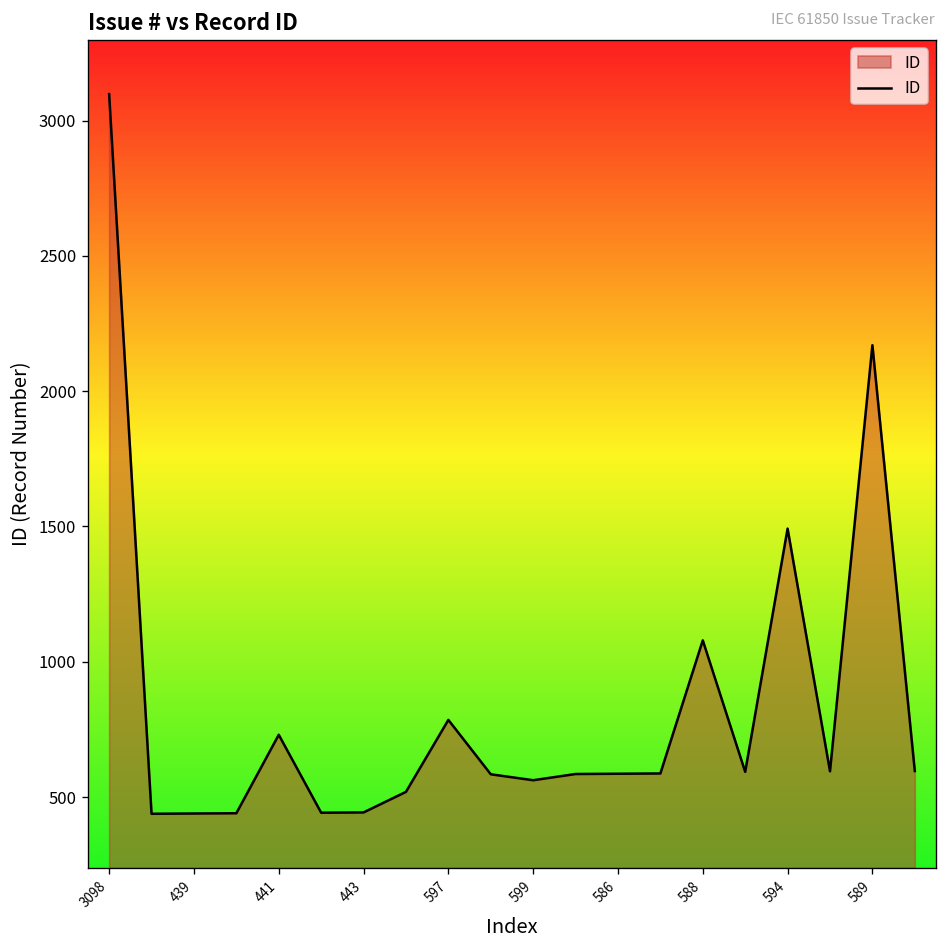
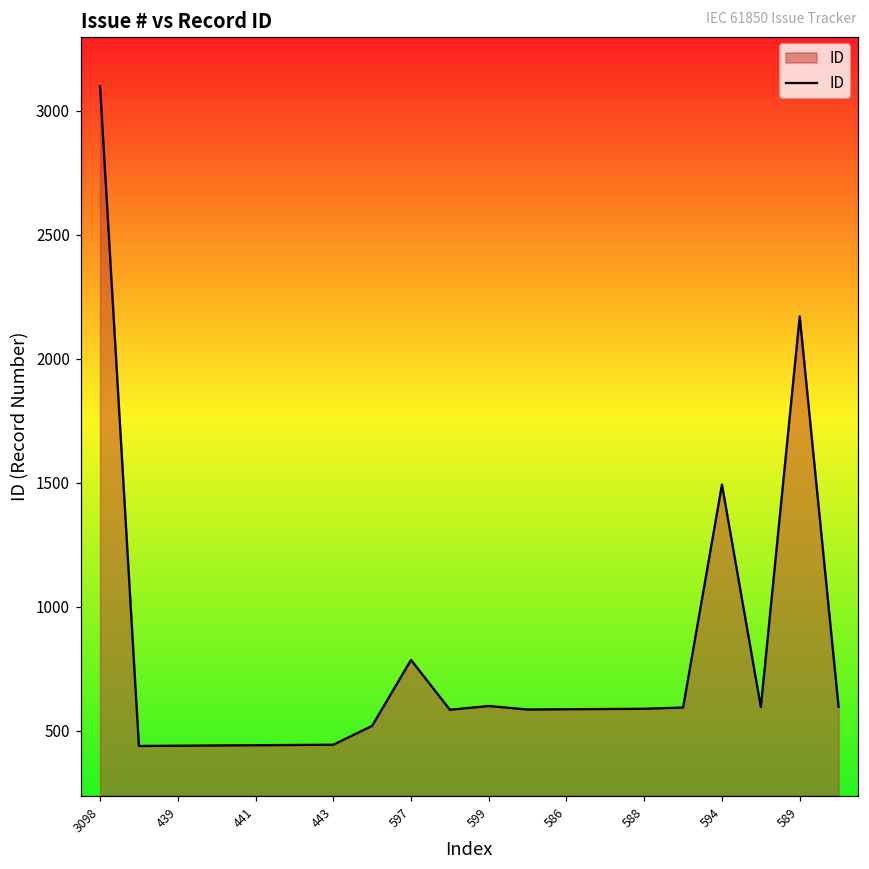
  {
    "3098": 3100,
    "439": 440,
-   "441": 730,
+   "441": 440,
    "443": 440,
    "597": 790,
-   "599": 560,
+   "599": 600,
    "586": 590,
-   "588": 1080,
+   "588": 590,
    "594": 1490,
    "589": 2170
  }
